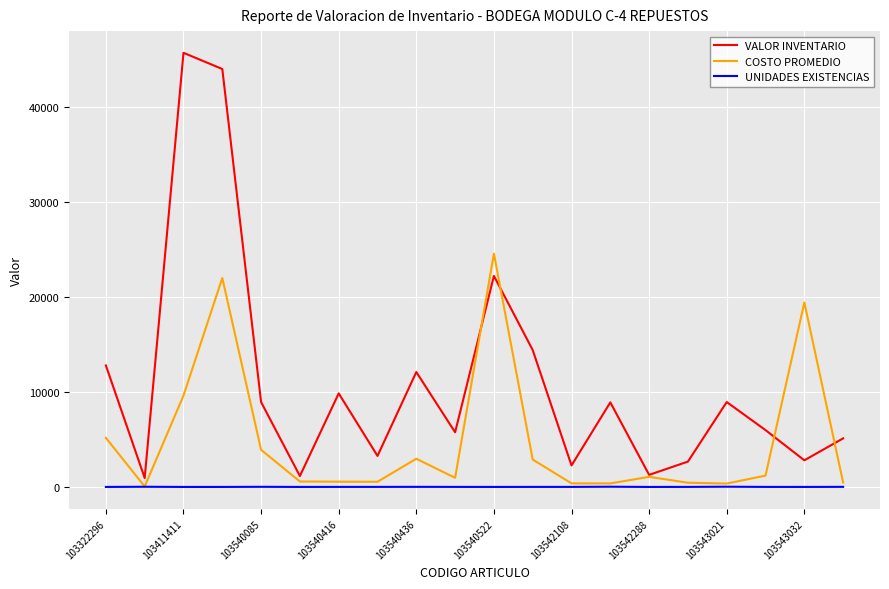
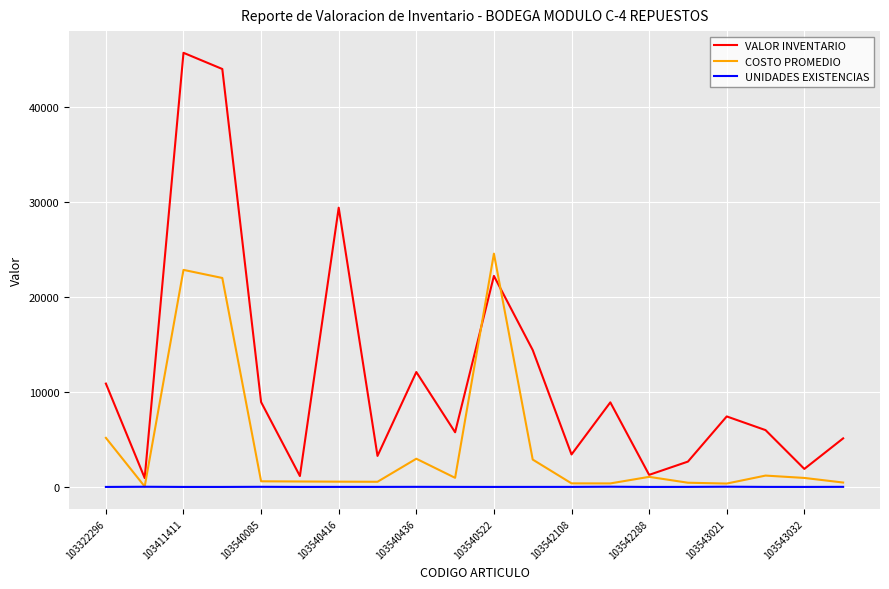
  {
    "VALOR INVENTARIO": {
-     "103322296": 13000,
+     "103322296": 11000,
      "103411411": 46000,
      "103540085": 9000,
-     "103540416": 10000,
+     "103540416": 29000,
      "103540436": 12000,
      "103540522": 22000,
-     "103542108": 2000,
-     "103543021": 9000,
-     "103543032": 3000
+     "103542108": 3000,
+     "103543021": 7000,
+     "103543032": 2000
    },
    "COSTO PROMEDIO": {
      "103322296": 5000,
-     "103411411": 10000,
-     "103540085": 4000,
+     "103411411": 23000,
+     "103540085": 1000,
      "103540416": 1000,
      "103540436": 3000,
      "103540522": 25000,
      "103542108": 0,
      "103543021": 0,
-     "103543032": 19000
+     "103543032": 1000
    },
    "UNIDADES EXISTENCIAS": {
      "103322296": 0,
      "103411411": 0,
      "103540085": 0,
      "103540416": 0,
      "103540436": 0,
      "103540522": 0,
      "103542108": 0,
      "103542288": 0,
      "103543021": 0,
      "103543032": 0
    }
  }
